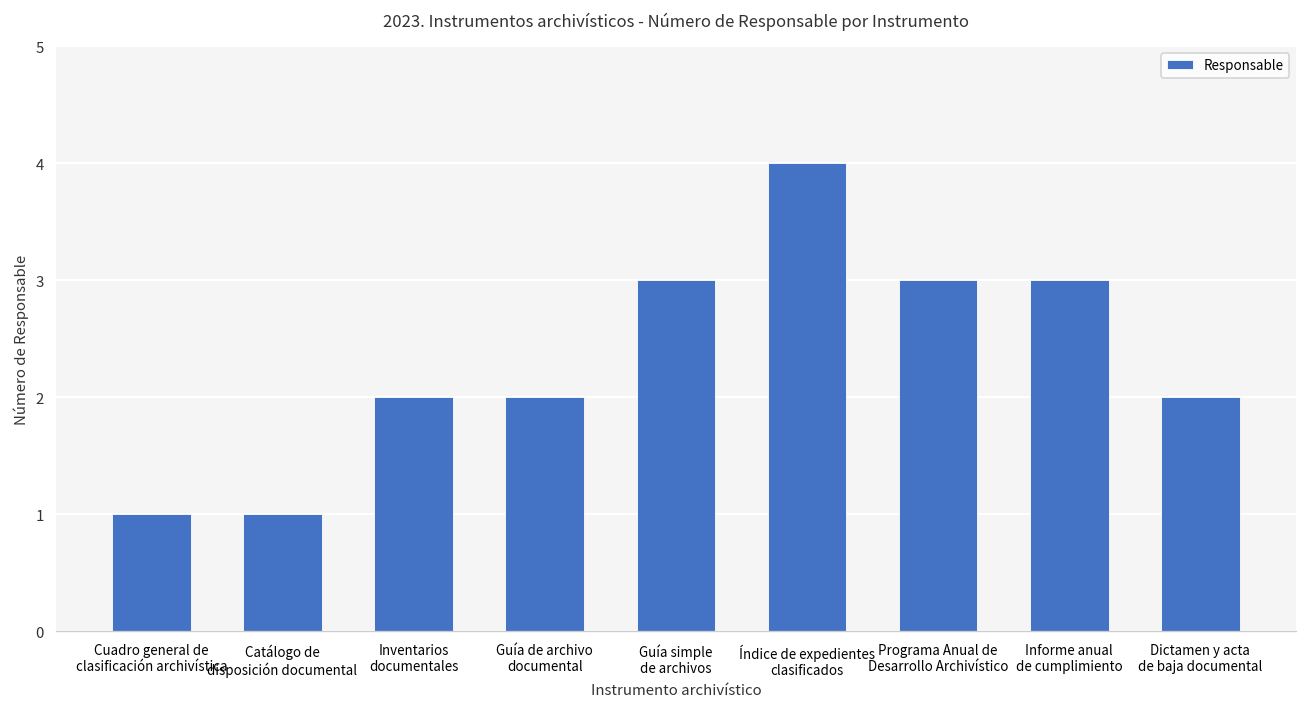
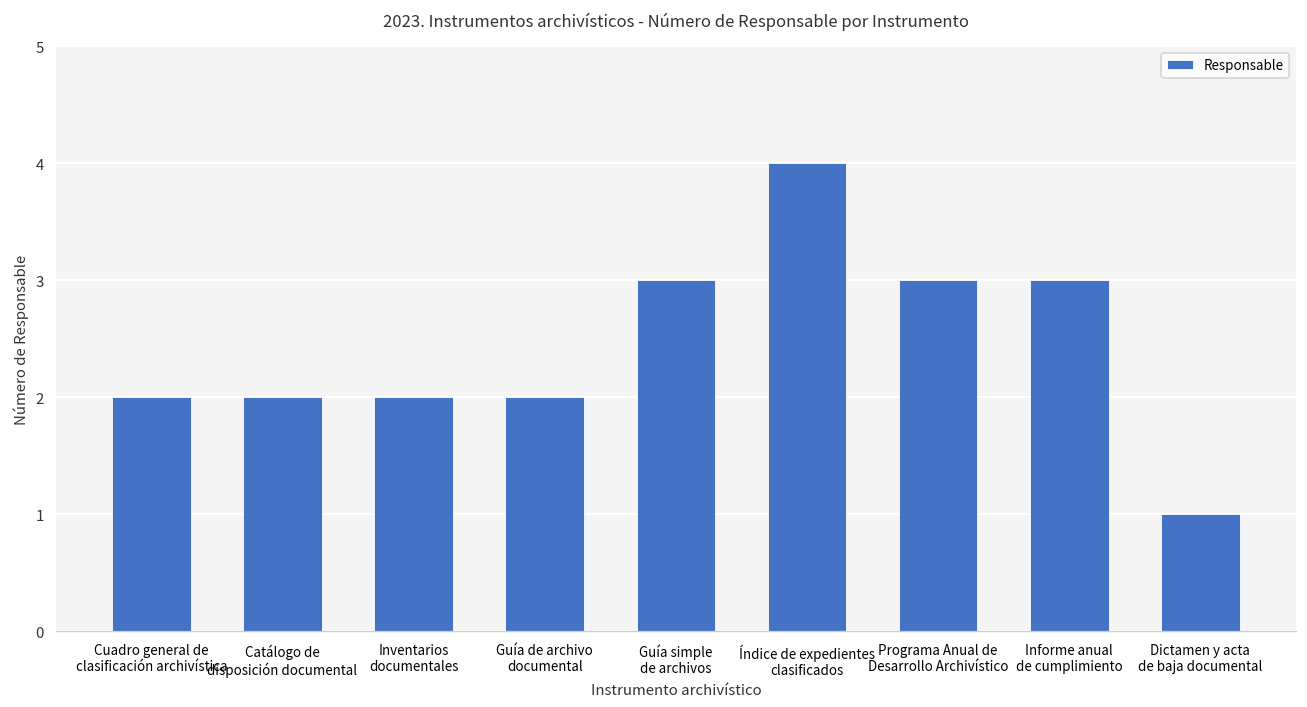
  {
-   "Cuadro general de clasificación archivística": 1,
-   "Catálogo de disposición documental": 1,
+   "Cuadro general de clasificación archivística": 2,
+   "Catálogo de disposición documental": 2,
    "Inventarios documentales": 2,
    "Guía de archivo documental": 2,
    "Guía simple de archivos": 3,
    "Índice de expedientes clasificados": 4,
    "Programa Anual de Desarrollo Archivístico": 3,
    "Informe anual de cumplimiento": 3,
-   "Dictamen y acta de baja documental": 2
+   "Dictamen y acta de baja documental": 1
  }
